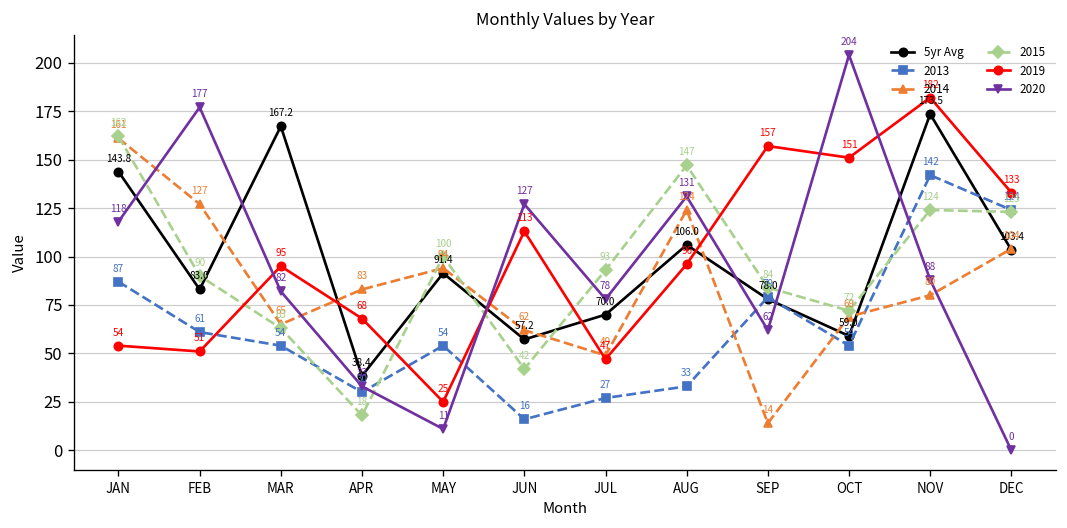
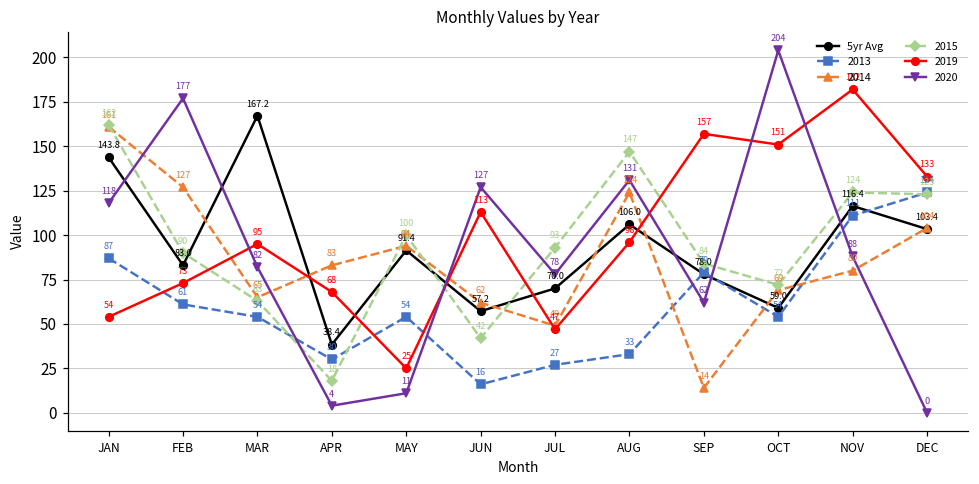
  {
    "5yr Avg": {
      "JAN": 143.8,
      "MAR": 167.2,
      "APR": 38.4,
      "AUG": 106.0,
-     "NOV": 173.5
+     "NOV": 116.4
    },
    "2013": {
      "JAN": 87,
      "FEB": 61,
      "MAY": 54,
      "JUN": 16,
      "JUL": 27,
      "AUG": 33,
-     "NOV": 142
+     "NOV": 111
    },
    "2014": {
      "FEB": 127,
      "APR": 83,
      "JUN": 62,
      "SEP": 14
    },
    "2015": {
      "FEB": 90,
      "APR": 18,
      "MAY": 100,
      "JUN": 42,
      "JUL": 93,
      "AUG": 147,
      "SEP": 84,
      "NOV": 124
    },
    "2019": {
      "JAN": 54,
-     "FEB": 51,
+     "FEB": 73,
      "MAR": 95,
      "APR": 68,
      "MAY": 25,
      "JUN": 113,
      "SEP": 157,
      "OCT": 151,
      "NOV": 182,
      "DEC": 133
    },
    "2020": {
      "JAN": 118,
      "FEB": 177,
      "MAR": 82,
-     "APR": 33,
+     "APR": 4,
      "MAY": 11,
      "JUN": 127,
      "JUL": 78,
      "AUG": 131,
      "SEP": 62,
      "OCT": 204,
      "NOV": 88,
      "DEC": 0
    }
  }
